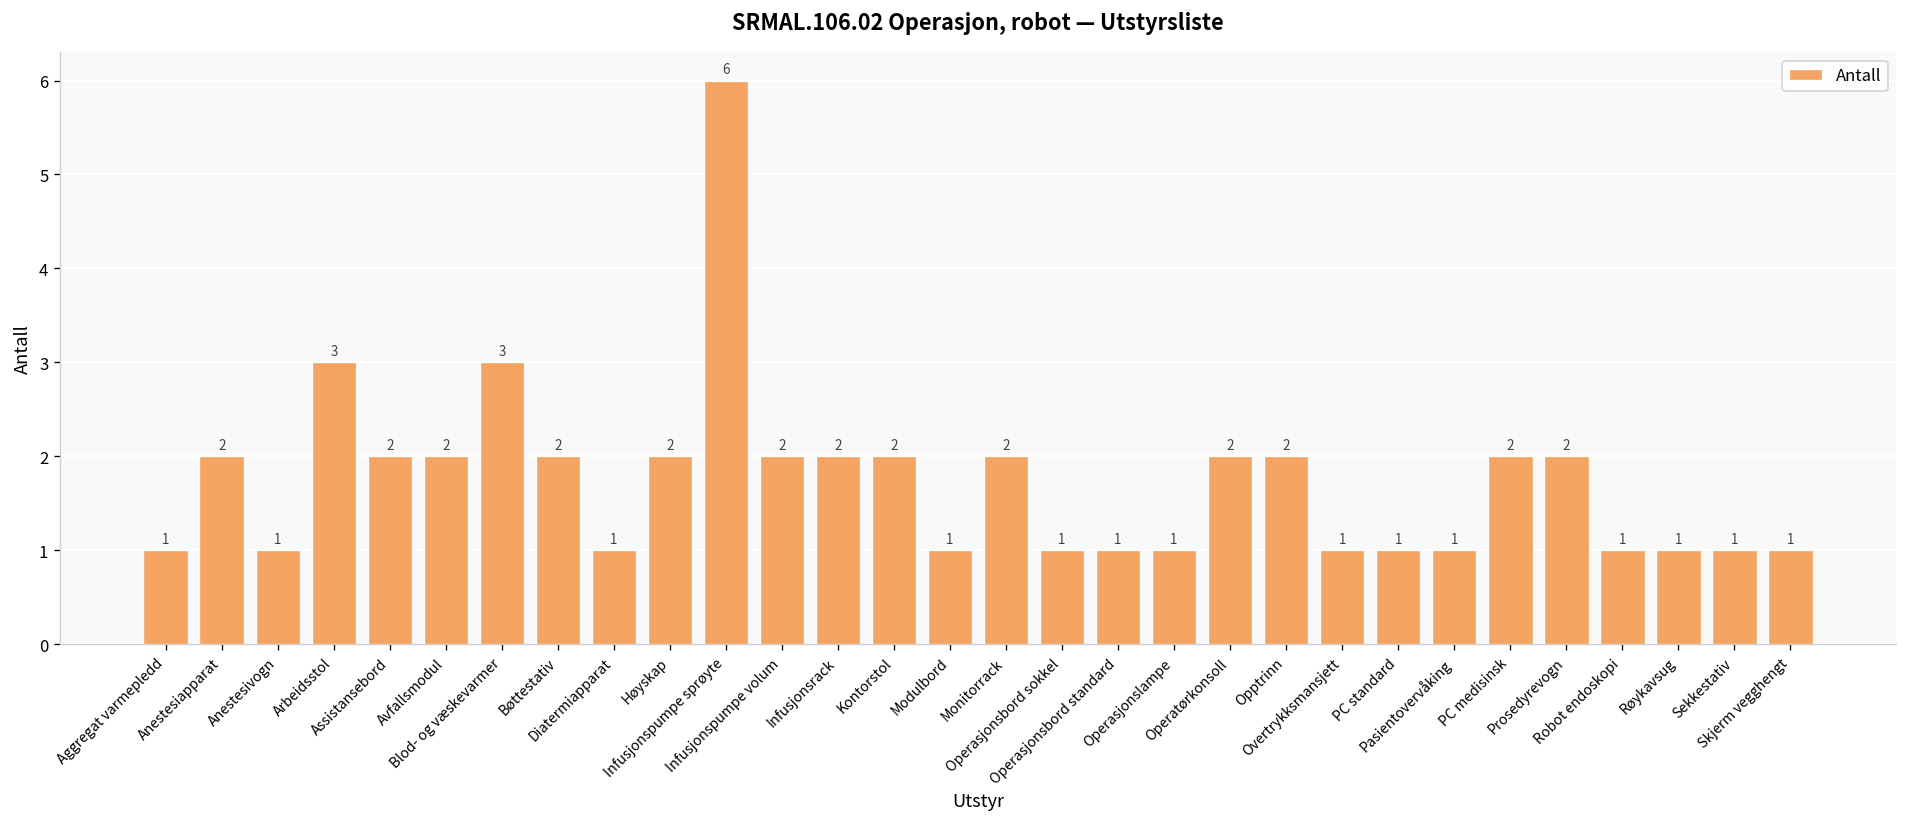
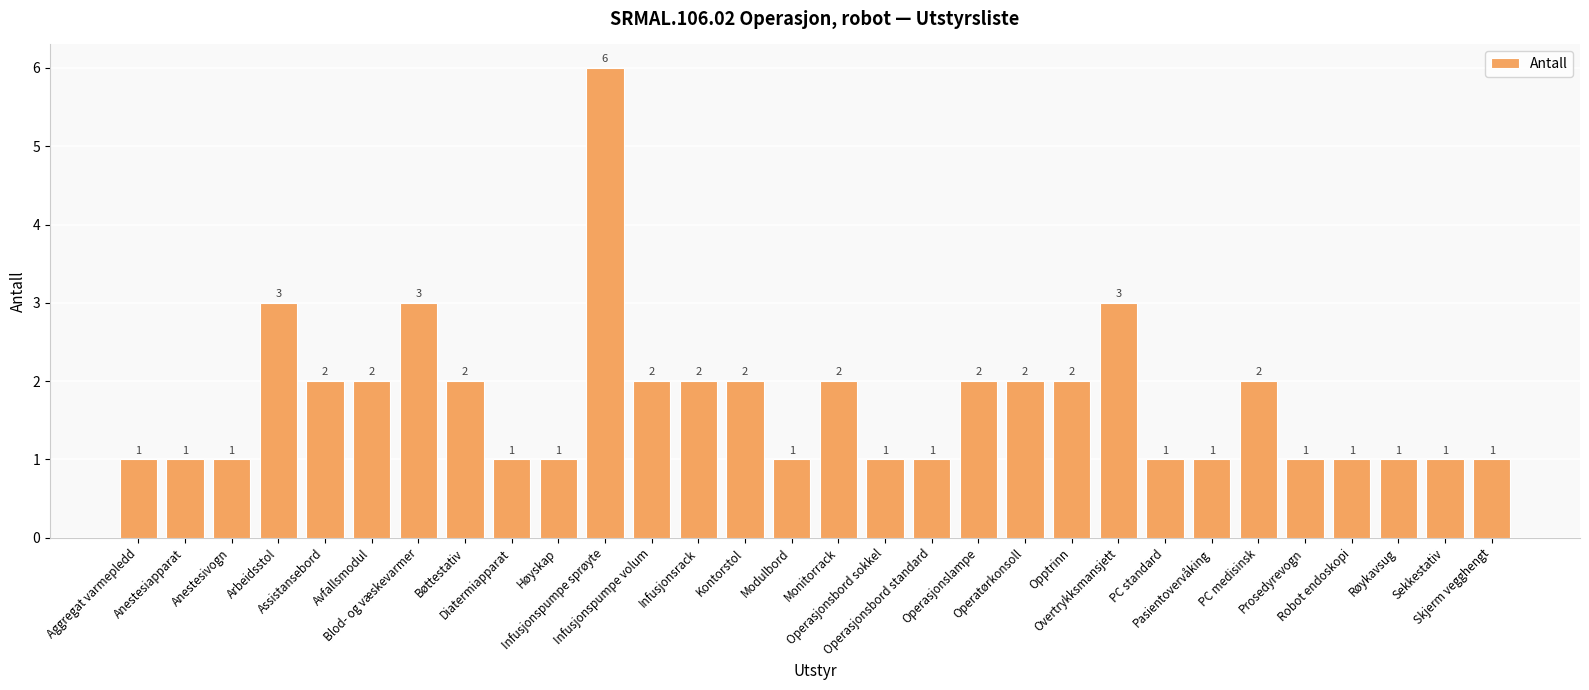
  {
    "Aggregat varmepledd": 1,
-   "Anestesiapparat": 2,
+   "Anestesiapparat": 1,
    "Anestesivogn": 1,
    "Arbeidsstol": 3,
    "Assistansebord": 2,
    "Avfallsmodul": 2,
    "Blod- og væskevarmer": 3,
    "Bøttestativ": 2,
    "Diatermiapparat": 1,
-   "Høyskap": 2,
+   "Høyskap": 1,
    "Infusjonspumpe sprøyte": 6,
    "Infusjonspumpe volum": 2,
    "Infusjonsrack": 2,
    "Kontorstol": 2,
    "Modulbord": 1,
    "Monitorrack": 2,
    "Operasjonsbord sokkel": 1,
    "Operasjonsbord standard": 1,
-   "Operasjonslampe": 1,
+   "Operasjonslampe": 2,
    "Operatørkonsoll": 2,
    "Opptrinn": 2,
-   "Overtrykksmansjett": 1,
+   "Overtrykksmansjett": 3,
    "PC standard": 1,
    "Pasientovervåking": 1,
    "PC medisinsk": 2,
-   "Prosedyrevogn": 2,
+   "Prosedyrevogn": 1,
    "Robot endoskopi": 1,
    "Røykavsug": 1,
    "Sekkestativ": 1,
    "Skjerm vegghengt": 1
  }
